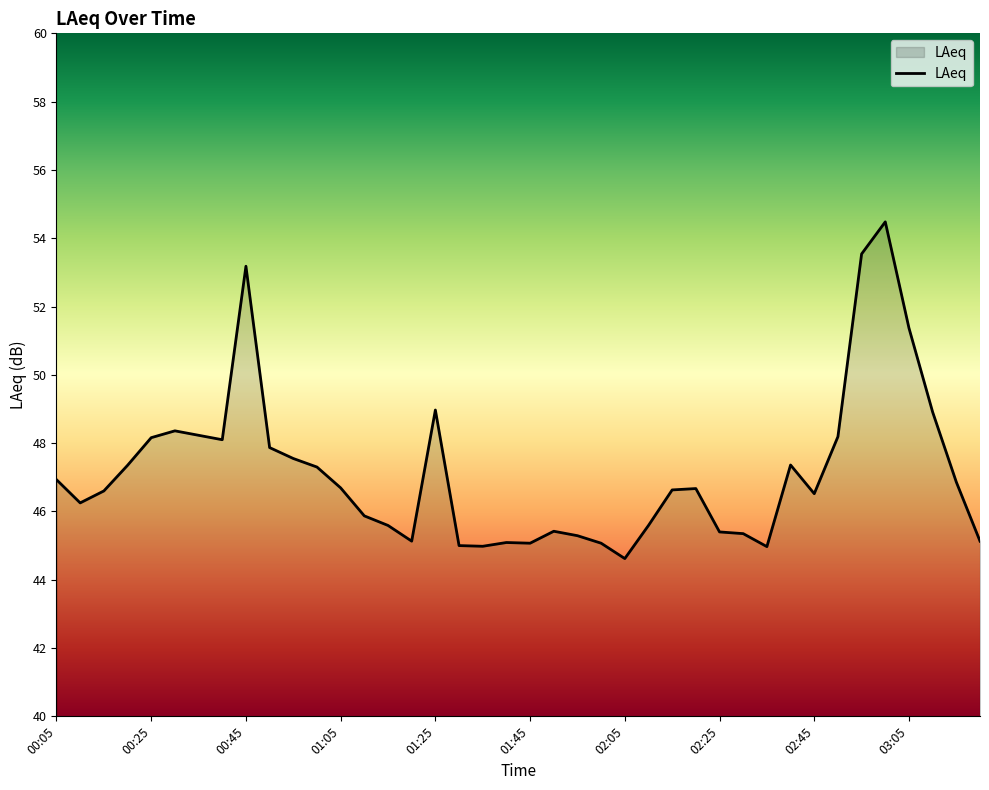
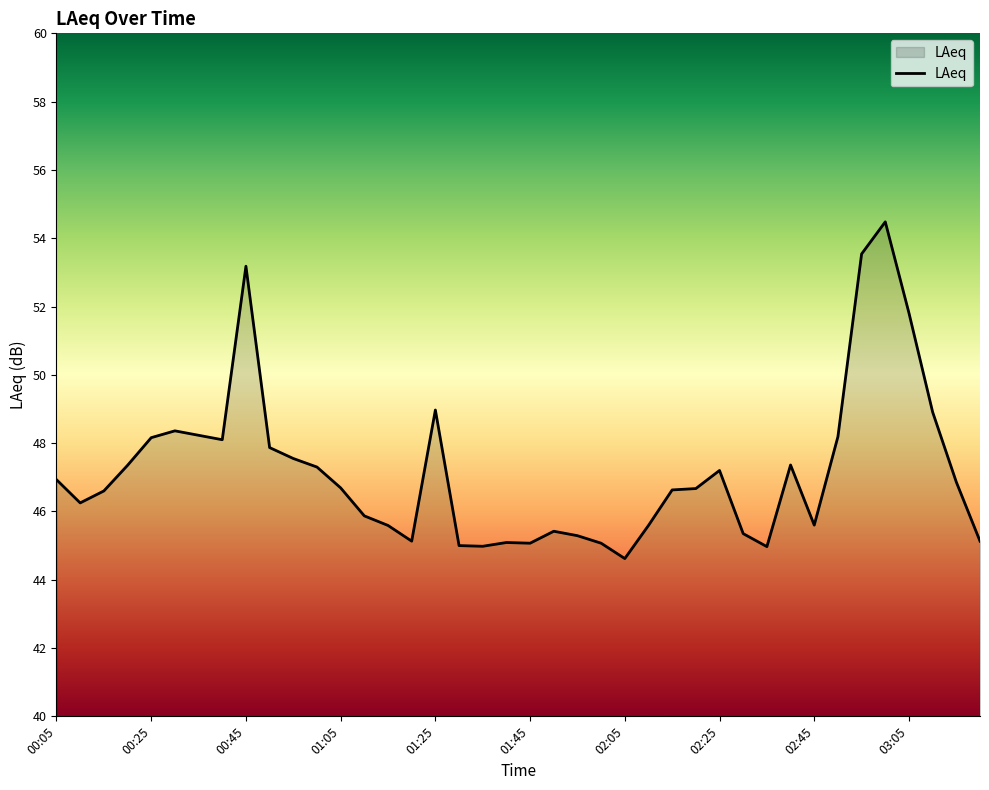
  {
    "00:05": 46.9,
    "00:25": 48.2,
    "00:45": 53.2,
    "01:05": 46.7,
    "01:25": 49.0,
    "01:45": 45.1,
    "02:05": 44.6,
-   "02:25": 45.4,
-   "02:45": 46.5,
-   "03:05": 51.4
+   "02:25": 47.2,
+   "02:45": 45.6,
+   "03:05": 51.8
  }
